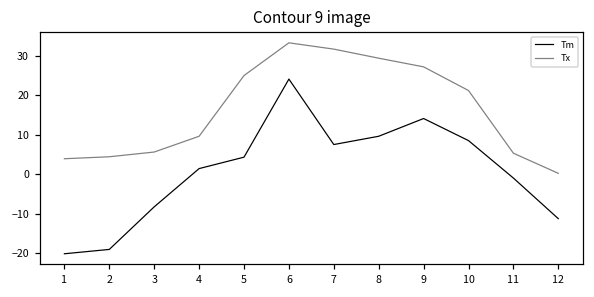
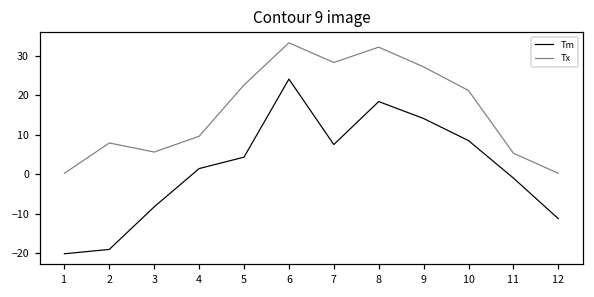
  {
    "Tm": {
      "1": -20,
      "2": -19,
      "3": -8,
      "4": 1,
      "5": 4,
      "6": 24,
      "7": 8,
-     "8": 10,
+     "8": 18,
      "9": 14,
      "10": 9,
      "11": -1,
      "12": -11
    },
    "Tx": {
-     "1": 4,
-     "2": 4,
+     "1": 0,
+     "2": 8,
      "3": 6,
      "4": 10,
-     "5": 25,
+     "5": 23,
      "6": 33,
-     "7": 32,
-     "8": 29,
+     "7": 28,
+     "8": 32,
      "9": 27,
      "10": 21,
      "11": 5,
      "12": 0
    }
  }
